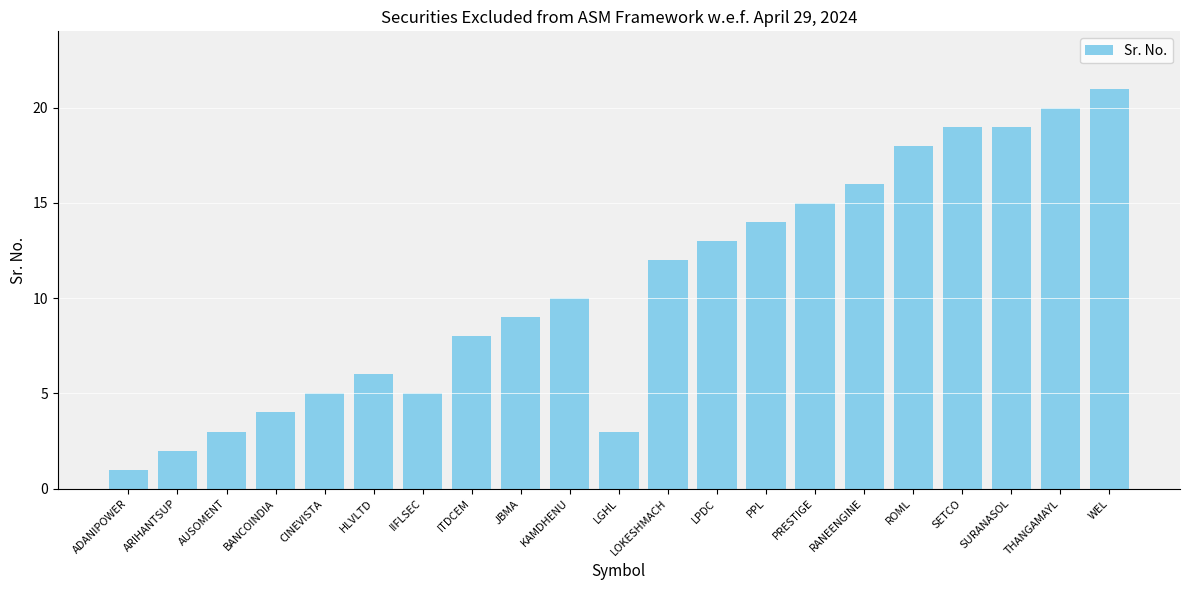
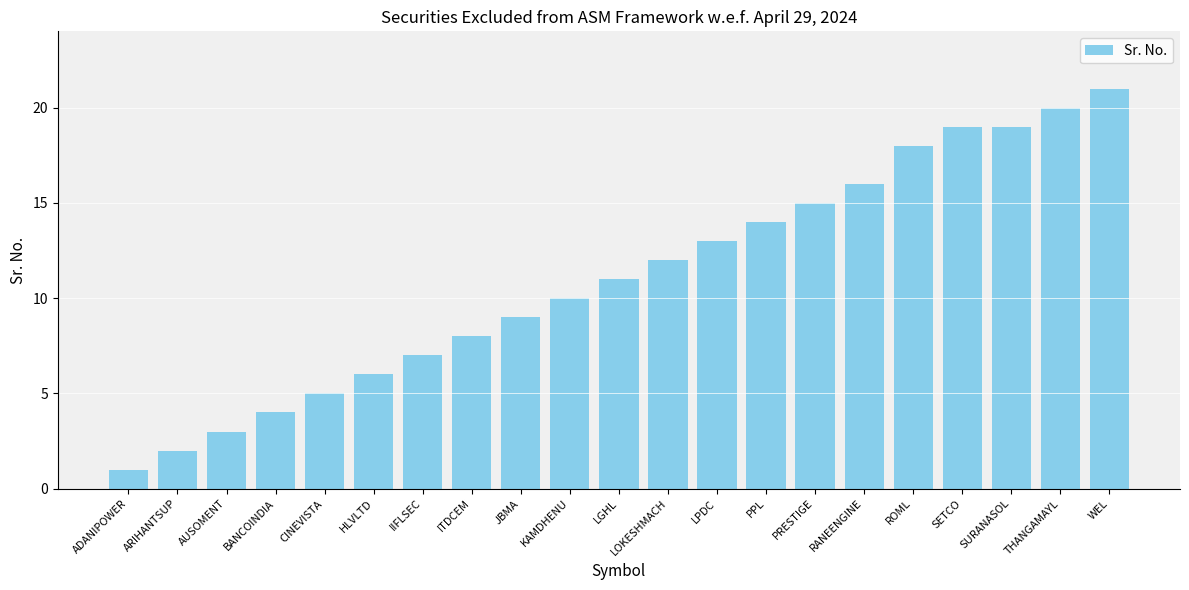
  {
    "ADANIPOWER": 1,
    "ARIHANTSUP": 2,
    "AUSOMENT": 3,
    "BANCOINDIA": 4,
    "CINEVISTA": 5,
    "HLVLTD": 6,
-   "IIFLSEC": 5,
+   "IIFLSEC": 7,
    "ITDCEM": 8,
    "JBMA": 9,
    "KAMDHENU": 10,
-   "LGHL": 3,
+   "LGHL": 11,
    "LOKESHMACH": 12,
    "LPDC": 13,
    "PPL": 14,
    "PRESTIGE": 15,
    "RANEENGINE": 16,
    "ROML": 18,
    "SETCO": 19,
    "SURANASOL": 19,
    "THANGAMAYL": 20,
    "WEL": 21
  }
